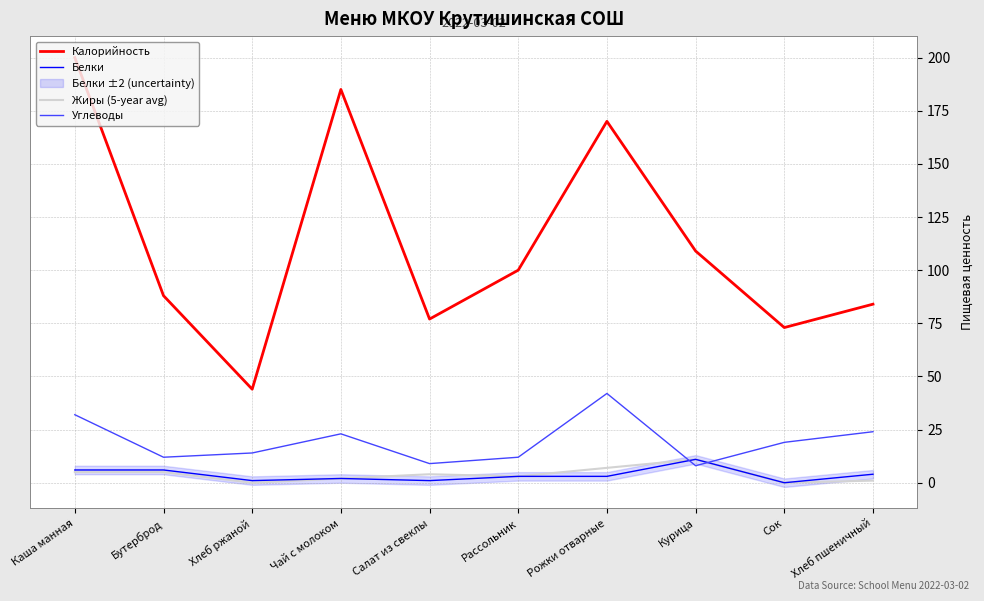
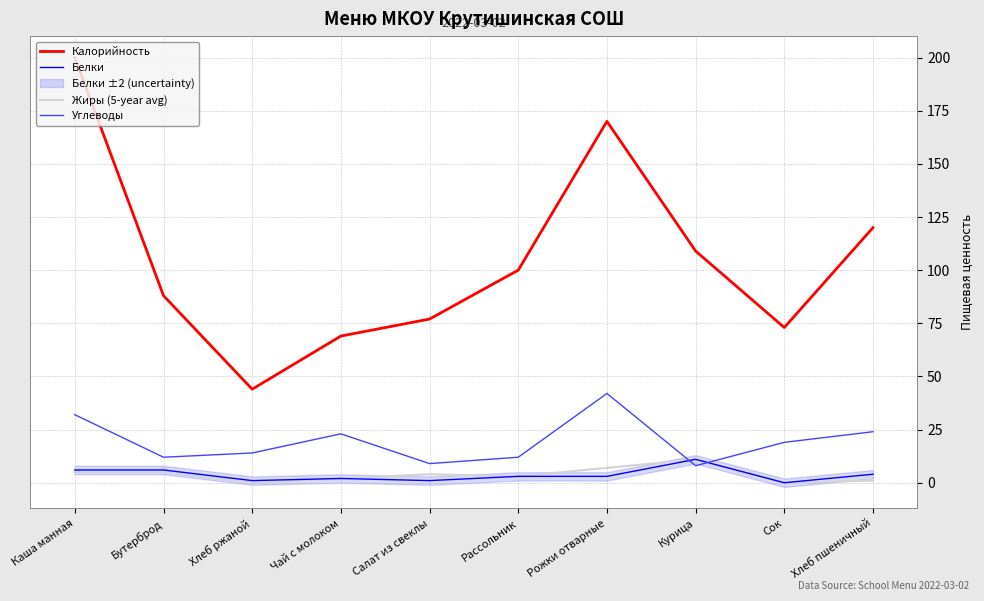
  {
    "Калорийность": {
      "Бутерброд": 88,
      "Хлеб ржаной": 44,
-     "Чай с молоком": 185,
+     "Чай с молоком": 69,
      "Салат из свеклы": 77,
      "Рассольник": 100,
      "Рожки отварные": 170,
      "Курица": 109,
      "Сок": 73,
-     "Хлеб пшеничный": 84
+     "Хлеб пшеничный": 120
    },
    "Жиры (5-year avg)": {
      "Рожки отварные": 7,
      "Хлеб пшеничный": 1
    },
    "Углеводы": {
      "Каша манная": 32,
      "Бутерброд": 12,
      "Хлеб ржаной": 14,
      "Чай с молоком": 23,
      "Салат из свеклы": 9,
      "Рассольник": 12,
      "Рожки отварные": 42,
      "Курица": 8,
      "Сок": 19,
      "Хлеб пшеничный": 24
    }
  }
